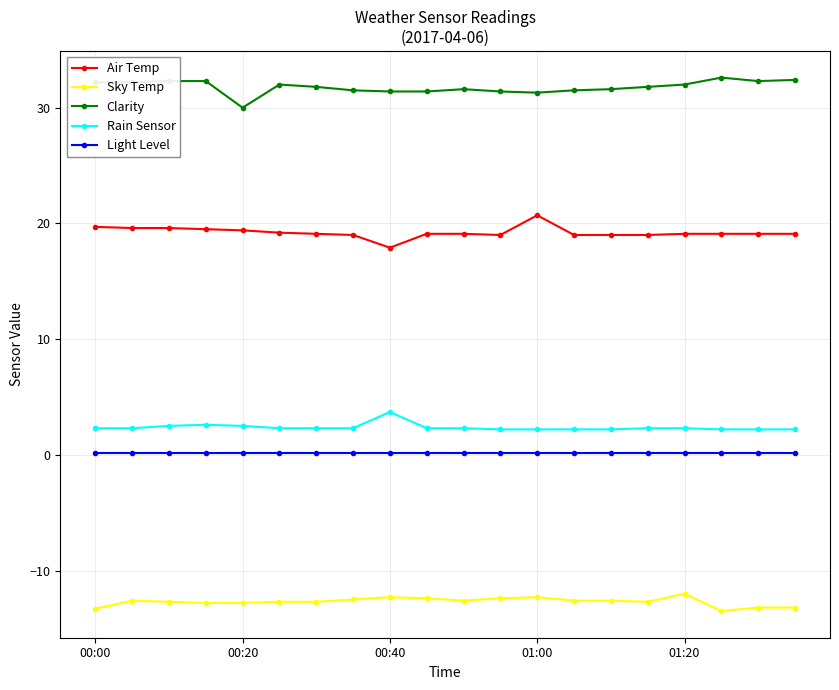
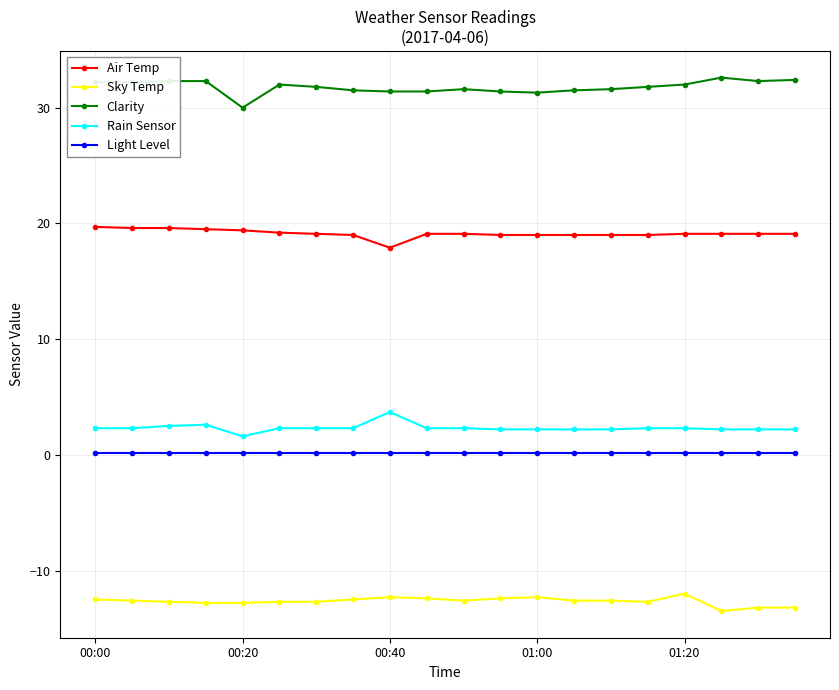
  {
    "Air Temp": {
      "00:00": 19.7,
      "00:20": 19.4,
      "00:40": 17.9,
-     "01:00": 20.7,
+     "01:00": 19.0,
      "01:20": 19.1
    },
    "Sky Temp": {
-     "00:00": -13.3,
+     "00:00": -12.5,
      "00:20": -12.8,
      "00:40": -12.3,
      "01:00": -12.3,
      "01:20": -12.0
    },
    "Clarity": {
      "00:20": 30.0,
      "00:40": 31.4,
      "01:00": 31.3,
      "01:20": 32.0
    },
    "Rain Sensor": {
      "00:00": 2.3,
-     "00:20": 2.5,
+     "00:20": 1.6,
      "00:40": 3.7,
      "01:00": 2.2,
      "01:20": 2.3
    },
    "Light Level": {
      "00:00": 0.2,
      "00:20": 0.2,
      "00:40": 0.2,
      "01:00": 0.2,
      "01:20": 0.2
    }
  }
